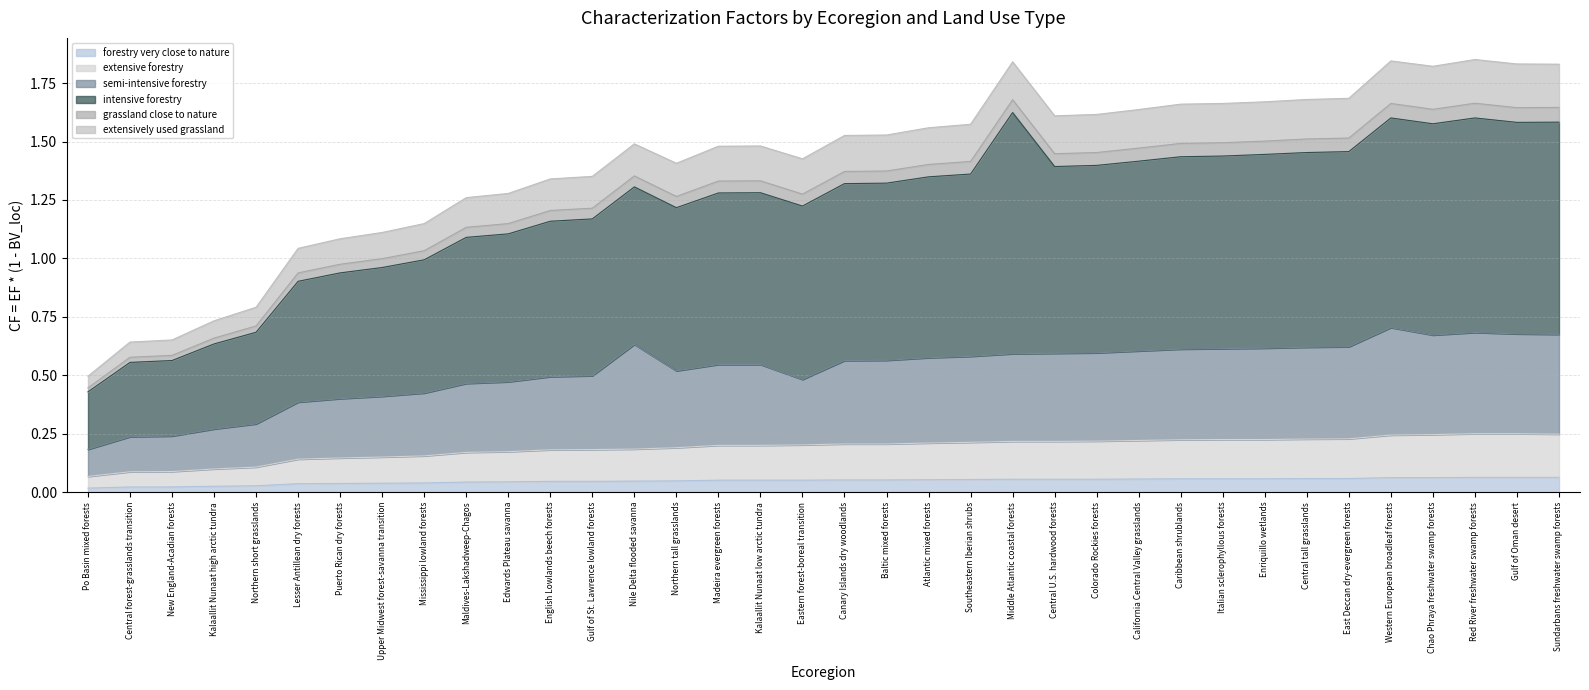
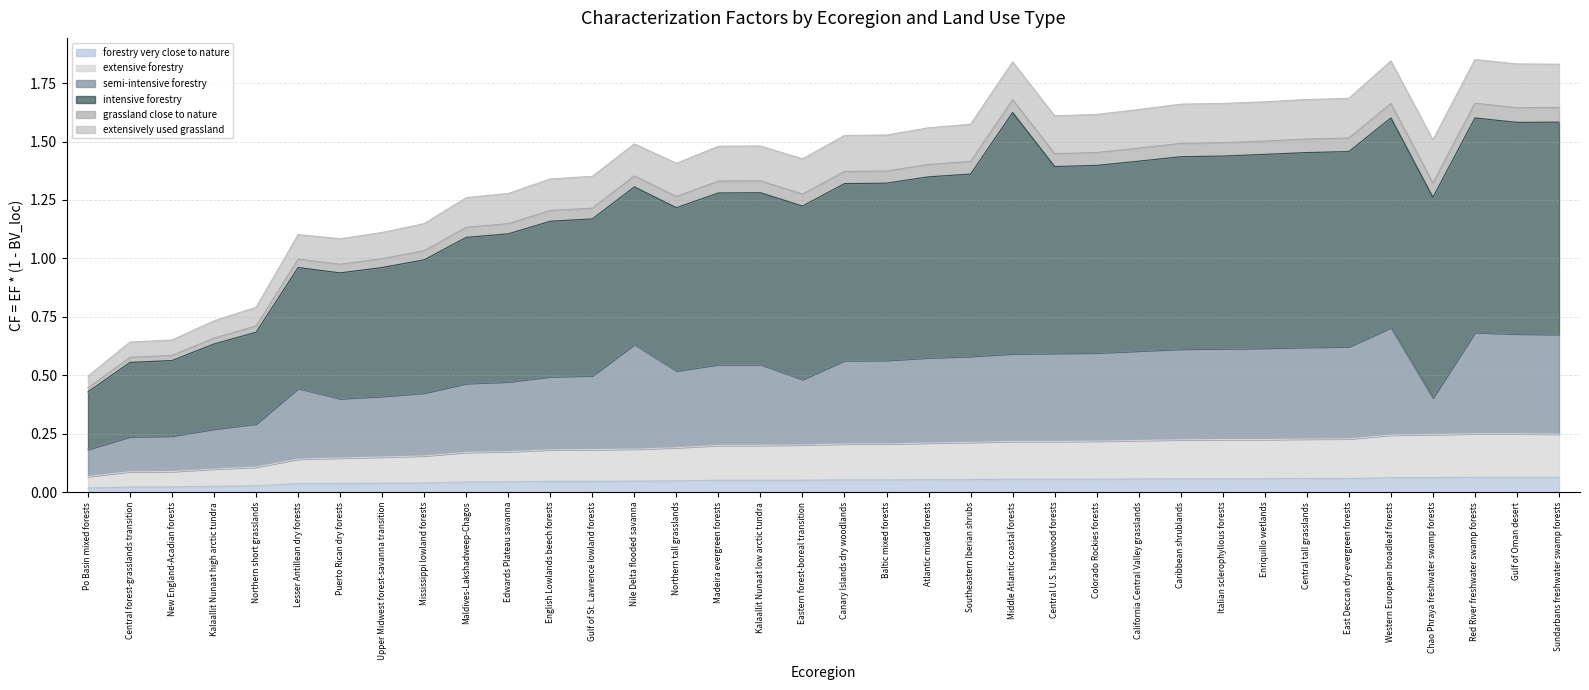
  {
    "semi-intensive forestry": {
      "Po Basin mixed forests": 0.12,
      "Central forest-grasslands transition": 0.15,
      "New England-Acadian forests": 0.15,
      "Kalaallit Nunaat high arctic tundra": 0.17,
      "Northern short grasslands": 0.19,
-     "Lesser Antillean dry forests": 0.24,
+     "Lesser Antillean dry forests": 0.30,
      "Puerto Rican dry forests": 0.25,
      "Upper Midwest forest-savanna transition": 0.26,
      "Mississippi lowland forests": 0.27,
      "Maldives-Lakshadweep-Chagos": 0.30,
      "Edwards Plateau savanna": 0.30,
      "English Lowlands beech forests": 0.31,
      "Gulf of St. Lawrence lowland forests": 0.32,
      "Nile Delta flooded savanna": 0.45,
      "Northern tall grasslands": 0.33,
      "Madeira evergreen forests": 0.35,
      "Kalaallit Nunaat low arctic tundra": 0.35,
      "Eastern forest-boreal transition": 0.28,
      "Canary Islands dry woodlands": 0.36,
      "Baltic mixed forests": 0.36,
      "Atlantic mixed forests": 0.37,
      "Southeastern Iberian shrubs": 0.37,
      "Middle Atlantic coastal forests": 0.38,
      "Central U.S. hardwood forests": 0.38,
      "Colorado Rockies forests": 0.38,
      "California Central Valley grasslands": 0.38,
      "Caribbean shrublands": 0.39,
      "Italian sclerophyllous forests": 0.39,
      "Enriquillo wetlands": 0.39,
      "Central tall grasslands": 0.39,
      "East Deccan dry-evergreen forests": 0.39,
      "Western European broadleaf forests": 0.46,
-     "Chao Phraya freshwater swamp forests": 0.43,
+     "Chao Phraya freshwater swamp forests": 0.16,
      "Red River freshwater swamp forests": 0.43,
      "Gulf of Oman desert": 0.43,
      "Sundarbans freshwater swamp forests": 0.43
    },
    "intensive forestry": {
      "Po Basin mixed forests": 0.25,
      "Central forest-grasslands transition": 0.32,
      "New England-Acadian forests": 0.32,
      "Kalaallit Nunaat high arctic tundra": 0.36,
      "Northern short grasslands": 0.39,
      "Lesser Antillean dry forests": 0.52,
      "Puerto Rican dry forests": 0.54,
      "Upper Midwest forest-savanna transition": 0.55,
      "Mississippi lowland forests": 0.57,
      "Maldives-Lakshadweep-Chagos": 0.62,
      "Edwards Plateau savanna": 0.63,
      "English Lowlands beech forests": 0.67,
      "Gulf of St. Lawrence lowland forests": 0.67,
      "Nile Delta flooded savanna": 0.67,
      "Northern tall grasslands": 0.70,
      "Madeira evergreen forests": 0.73,
      "Kalaallit Nunaat low arctic tundra": 0.74,
      "Eastern forest-boreal transition": 0.74,
      "Canary Islands dry woodlands": 0.76,
      "Baltic mixed forests": 0.76,
      "Atlantic mixed forests": 0.77,
      "Southeastern Iberian shrubs": 0.78,
      "Middle Atlantic coastal forests": 1.03,
      "Central U.S. hardwood forests": 0.80,
      "Colorado Rockies forests": 0.80,
      "California Central Valley grasslands": 0.81,
      "Caribbean shrublands": 0.82,
      "Italian sclerophyllous forests": 0.82,
      "Enriquillo wetlands": 0.83,
      "Central tall grasslands": 0.83,
      "East Deccan dry-evergreen forests": 0.83,
      "Western European broadleaf forests": 0.90,
-     "Chao Phraya freshwater swamp forests": 0.90,
+     "Chao Phraya freshwater swamp forests": 0.86,
      "Red River freshwater swamp forests": 0.92,
      "Gulf of Oman desert": 0.91,
      "Sundarbans freshwater swamp forests": 0.91
    }
  }
